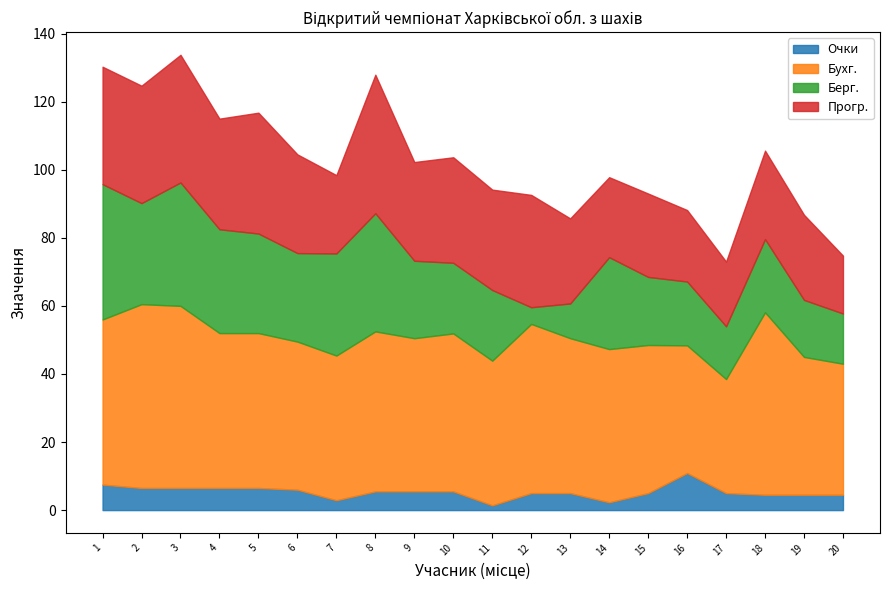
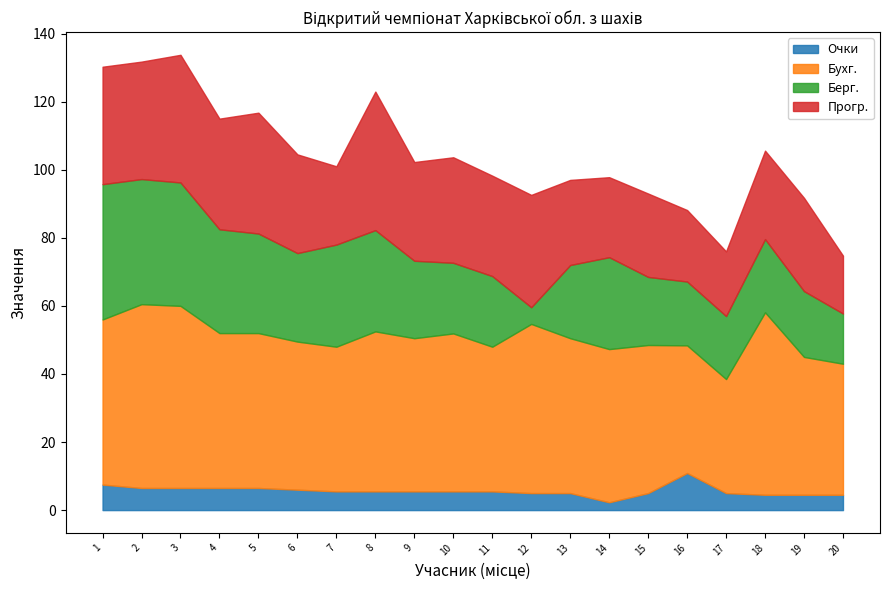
  {
    "Очки": {
      "1": 8,
      "2": 7,
      "3": 7,
      "4": 7,
      "5": 7,
      "6": 6,
-     "7": 3,
+     "7": 6,
      "8": 6,
      "9": 6,
      "10": 6,
-     "11": 1,
+     "11": 6,
      "12": 5,
      "13": 5,
      "14": 2,
      "15": 5,
      "16": 11,
      "17": 5,
      "18": 5,
      "19": 5,
      "20": 5
    },
    "Бухг.": {
      "1": 49,
      "2": 54,
      "3": 54,
      "4": 46,
      "5": 46,
      "6": 44,
      "7": 43,
      "8": 47,
      "9": 45,
      "10": 46,
      "11": 43,
      "12": 50,
      "13": 46,
      "14": 45,
      "15": 44,
      "16": 38,
      "17": 34,
      "18": 54,
      "19": 41,
      "20": 39
    },
    "Берг.": {
      "1": 40,
-     "2": 30,
+     "2": 37,
      "3": 36,
      "4": 31,
      "5": 29,
      "6": 26,
      "7": 30,
-     "8": 35,
+     "8": 30,
      "9": 23,
      "10": 21,
      "11": 21,
      "12": 5,
-     "13": 10,
+     "13": 22,
      "14": 27,
      "15": 20,
      "16": 19,
-     "17": 16,
+     "17": 19,
      "18": 21,
-     "19": 17,
+     "19": 19,
      "20": 15
    },
    "Прогр.": {
      "1": 35,
      "2": 35,
      "3": 38,
      "4": 33,
      "5": 36,
      "6": 29,
      "7": 23,
      "8": 41,
      "9": 29,
      "10": 31,
      "11": 30,
      "12": 33,
      "13": 25,
      "14": 24,
      "15": 25,
      "16": 21,
      "17": 19,
      "18": 26,
-     "19": 25,
+     "19": 27,
      "20": 17
    }
  }
